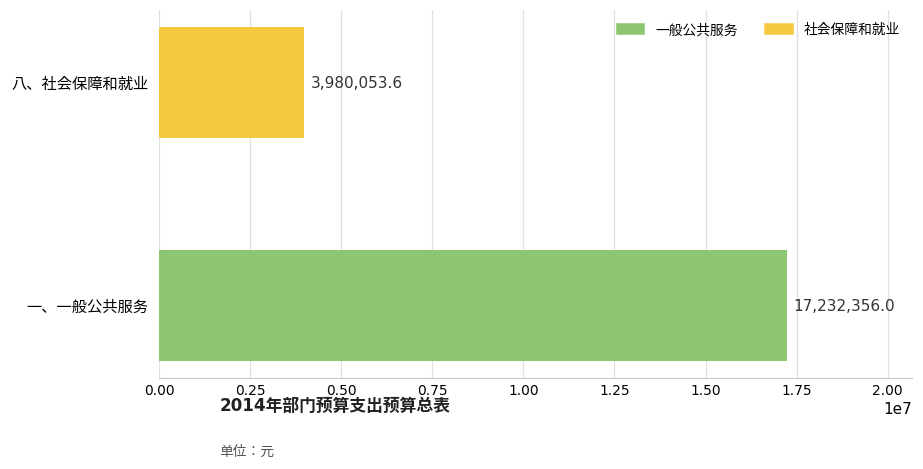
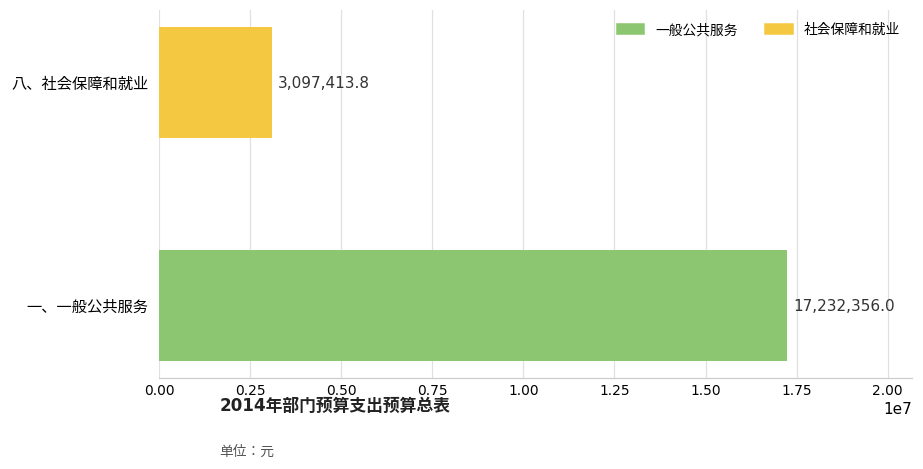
  {
-   "八、社会保障和就业": "3,980,053.6",
+   "八、社会保障和就业": "3,097,413.8",
    "一、一般公共服务": "17,232,356.0"
  }
